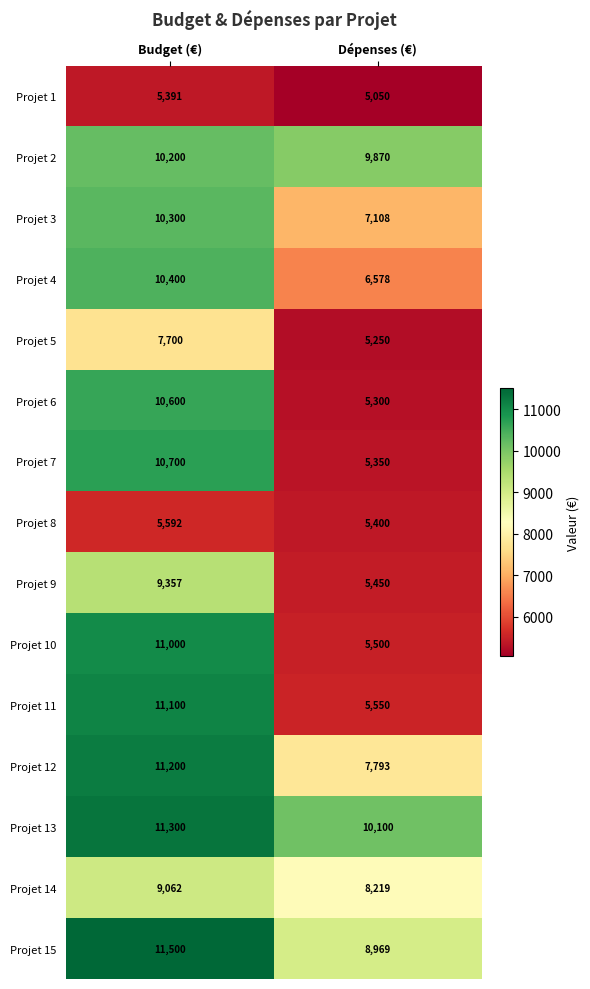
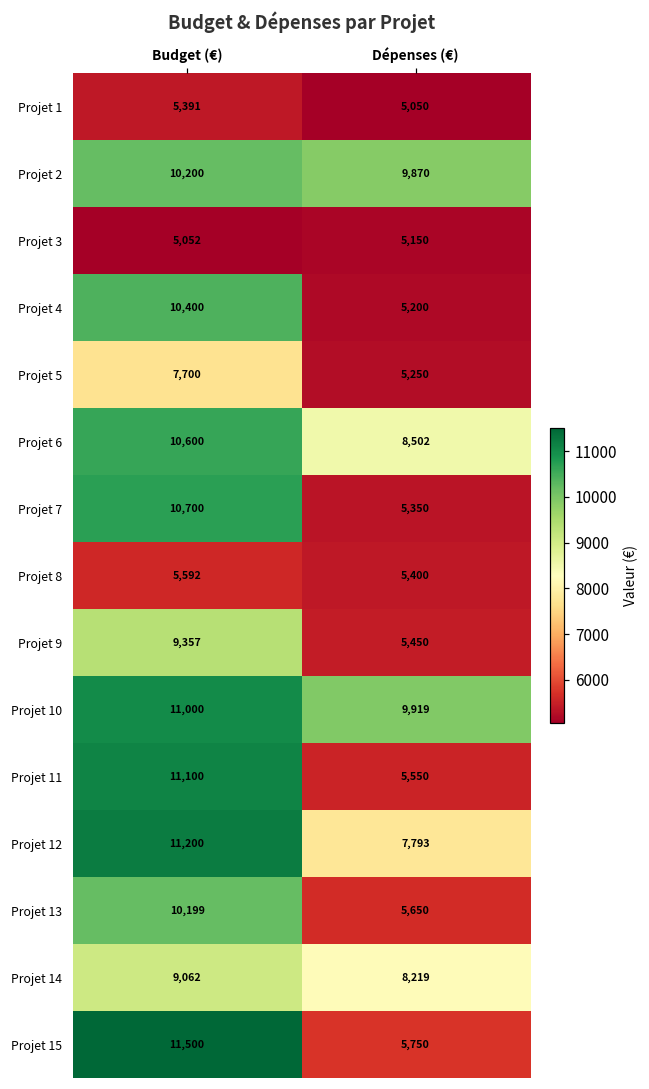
  {
    "Projet 1": {
      "Budget (€)": "5,391",
      "Dépenses (€)": "5,050"
    },
    "Projet 2": {
      "Budget (€)": "10,200",
      "Dépenses (€)": "9,870"
    },
    "Projet 3": {
-     "Budget (€)": "10,300",
-     "Dépenses (€)": "7,108"
+     "Budget (€)": "5,052",
+     "Dépenses (€)": "5,150"
    },
    "Projet 4": {
      "Budget (€)": "10,400",
-     "Dépenses (€)": "6,578"
+     "Dépenses (€)": "5,200"
    },
    "Projet 5": {
      "Budget (€)": "7,700",
      "Dépenses (€)": "5,250"
    },
    "Projet 6": {
      "Budget (€)": "10,600",
-     "Dépenses (€)": "5,300"
+     "Dépenses (€)": "8,502"
    },
    "Projet 7": {
      "Budget (€)": "10,700",
      "Dépenses (€)": "5,350"
    },
    "Projet 8": {
      "Budget (€)": "5,592",
      "Dépenses (€)": "5,400"
    },
    "Projet 9": {
      "Budget (€)": "9,357",
      "Dépenses (€)": "5,450"
    },
    "Projet 10": {
      "Budget (€)": "11,000",
-     "Dépenses (€)": "5,500"
+     "Dépenses (€)": "9,919"
    },
    "Projet 11": {
      "Budget (€)": "11,100",
      "Dépenses (€)": "5,550"
    },
    "Projet 12": {
      "Budget (€)": "11,200",
      "Dépenses (€)": "7,793"
    },
    "Projet 13": {
-     "Budget (€)": "11,300",
-     "Dépenses (€)": "10,100"
+     "Budget (€)": "10,199",
+     "Dépenses (€)": "5,650"
    },
    "Projet 14": {
      "Budget (€)": "9,062",
      "Dépenses (€)": "8,219"
    },
    "Projet 15": {
      "Budget (€)": "11,500",
-     "Dépenses (€)": "8,969"
+     "Dépenses (€)": "5,750"
    }
  }
